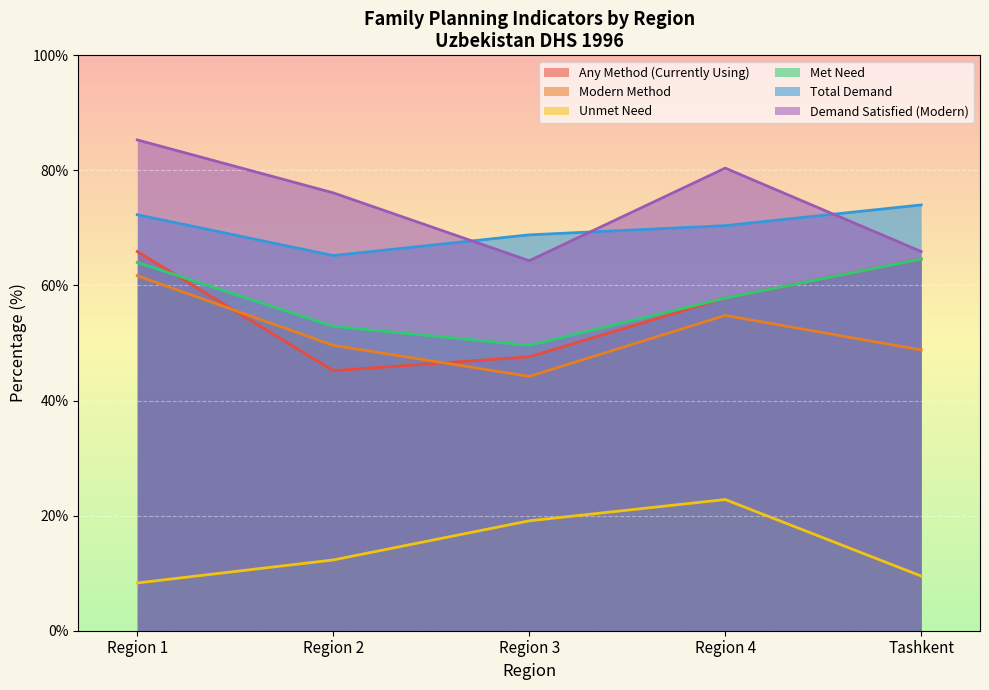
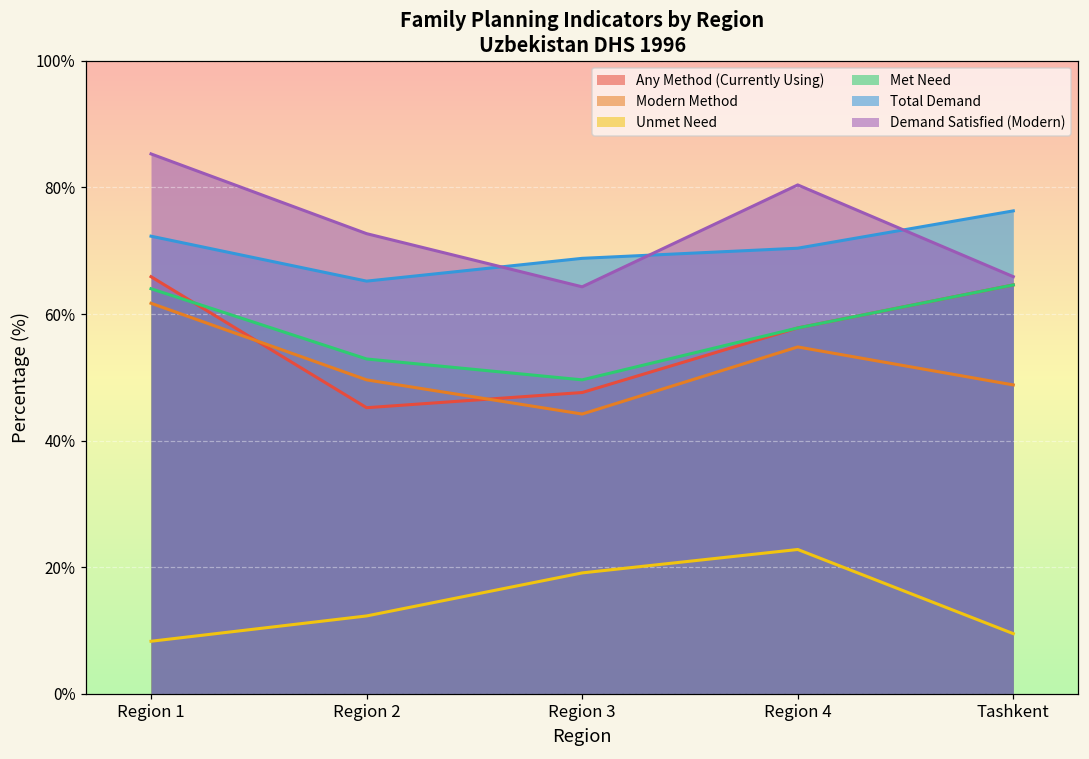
  {
    "Unmet Need": {
      "Region 1": "8%",
      "Region 2": "12%",
      "Region 3": "19%",
      "Region 4": "23%",
      "Tashkent": "10%"
    },
    "Met Need": {
      "Region 1": "64%",
      "Region 2": "53%",
      "Region 3": "50%"
    },
    "Total Demand": {
      "Region 1": "72%",
      "Region 2": "65%",
      "Region 3": "69%",
      "Region 4": "70%",
-     "Tashkent": "74%"
+     "Tashkent": "76%"
    },
    "Demand Satisfied (Modern)": {
      "Region 1": "85%",
-     "Region 2": "76%",
+     "Region 2": "73%",
      "Region 3": "64%",
      "Region 4": "80%",
      "Tashkent": "66%"
    }
  }
